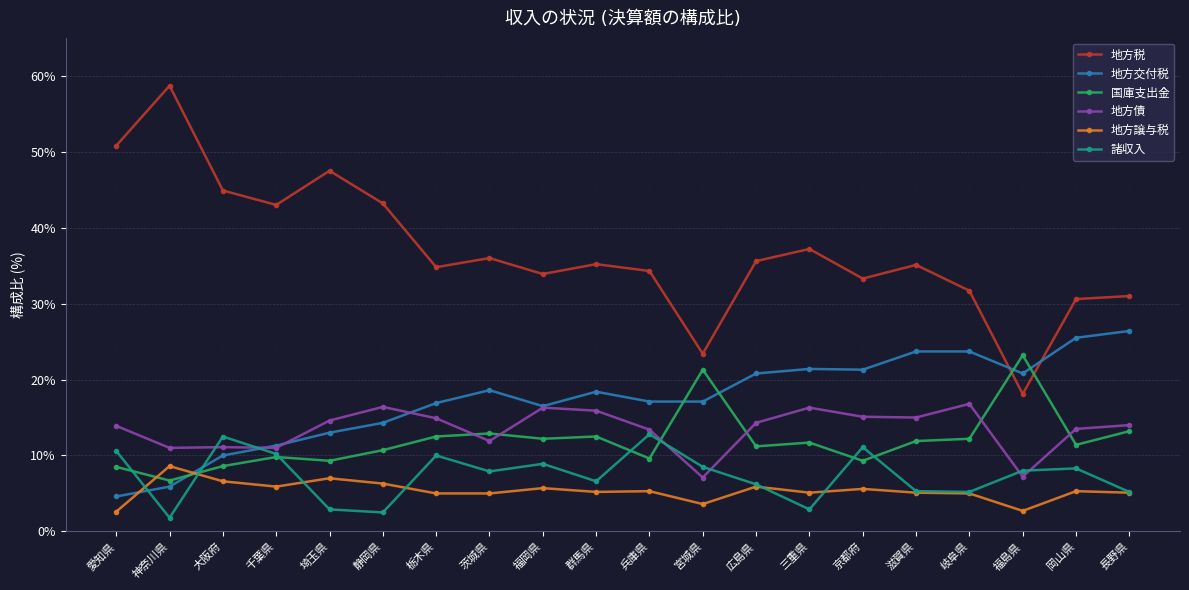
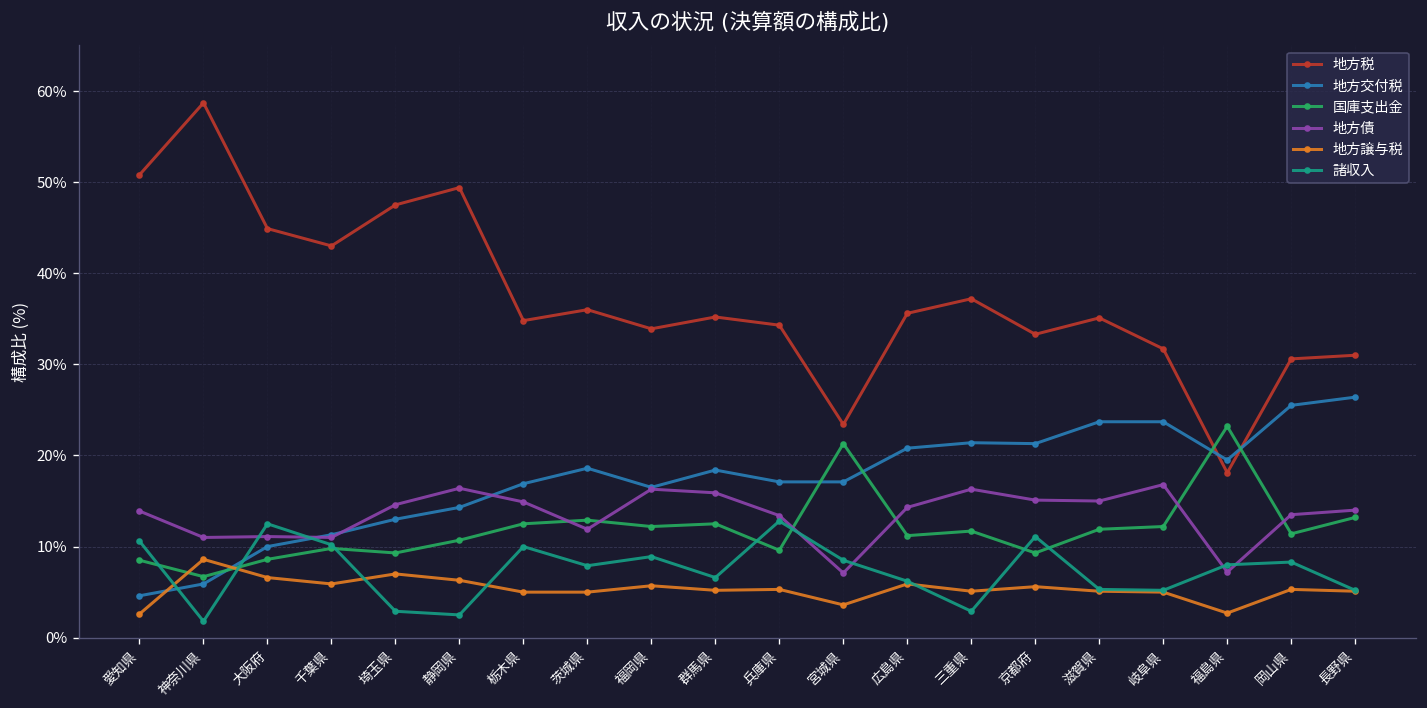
  {
    "地方税": {
      "愛知県": "51%",
      "神奈川県": "59%",
      "大阪府": "45%",
      "千葉県": "43%",
      "埼玉県": "48%",
-     "静岡県": "43%",
+     "静岡県": "49%",
      "栃木県": "35%",
      "茨城県": "36%",
      "福岡県": "34%",
      "群馬県": "35%",
      "兵庫県": "34%",
      "宮城県": "23%",
      "広島県": "36%",
      "三重県": "37%",
      "京都府": "33%",
      "滋賀県": "35%",
      "岐阜県": "32%",
      "福島県": "18%",
      "岡山県": "31%",
      "長野県": "31%"
    },
    "地方交付税": {
      "愛知県": "5%",
      "神奈川県": "6%",
      "大阪府": "10%",
      "埼玉県": "13%",
      "静岡県": "14%",
      "栃木県": "17%",
      "茨城県": "19%",
      "群馬県": "18%",
      "兵庫県": "17%",
      "宮城県": "17%",
      "広島県": "21%",
      "三重県": "21%",
      "京都府": "21%",
      "滋賀県": "24%",
      "岐阜県": "24%",
-     "福島県": "21%",
+     "福島県": "20%",
      "岡山県": "26%",
      "長野県": "26%"
    },
    "地方債": {
      "愛知県": "14%",
      "神奈川県": "11%",
      "大阪府": "11%",
      "埼玉県": "15%",
      "静岡県": "16%",
      "栃木県": "15%",
      "茨城県": "12%",
      "群馬県": "16%",
      "兵庫県": "13%",
      "宮城県": "7%",
      "広島県": "14%",
      "三重県": "16%",
      "京都府": "15%",
      "滋賀県": "15%",
      "岐阜県": "17%",
      "福島県": "7%",
      "岡山県": "14%",
      "長野県": "14%"
    },
    "地方譲与税": {
      "愛知県": "3%",
      "神奈川県": "9%",
      "大阪府": "7%",
      "千葉県": "6%",
      "埼玉県": "7%",
      "静岡県": "6%",
      "栃木県": "5%",
      "茨城県": "5%",
      "福岡県": "6%",
      "群馬県": "5%",
      "兵庫県": "5%",
      "宮城県": "4%",
      "三重県": "5%",
      "京都府": "6%",
      "福島県": "3%",
      "岡山県": "5%"
    }
  }
